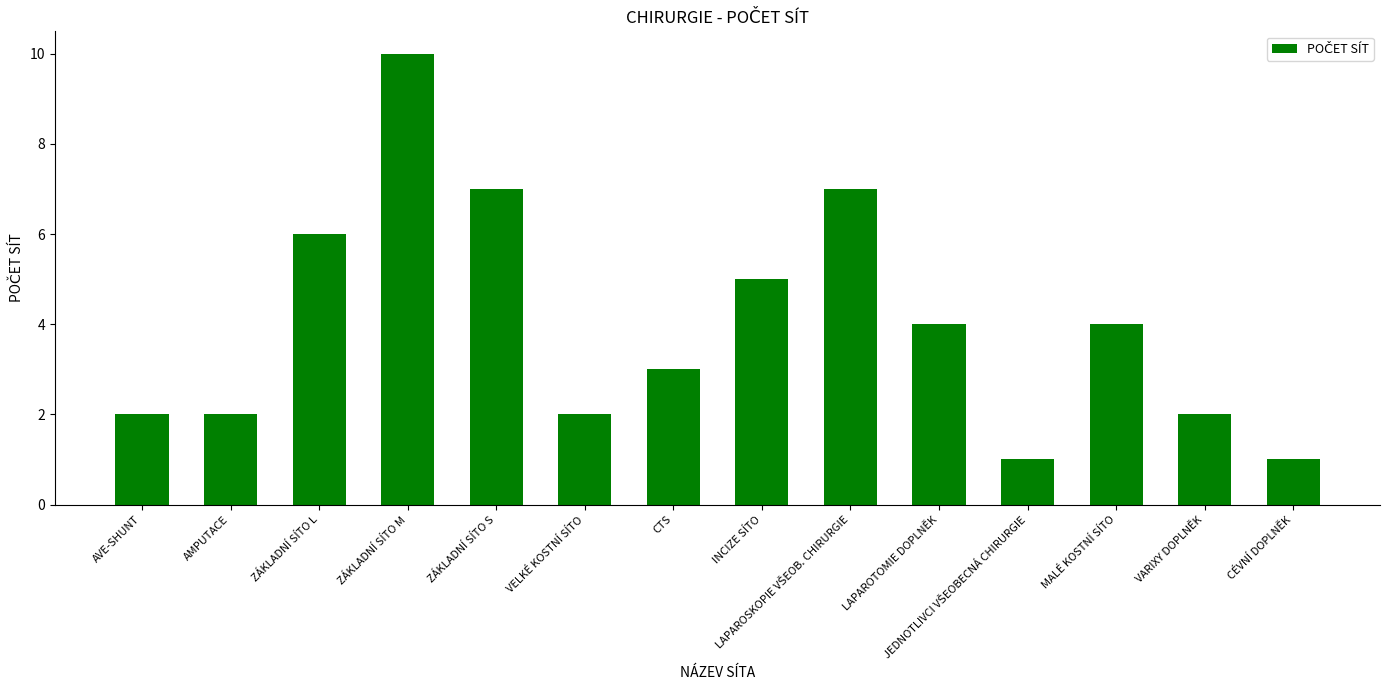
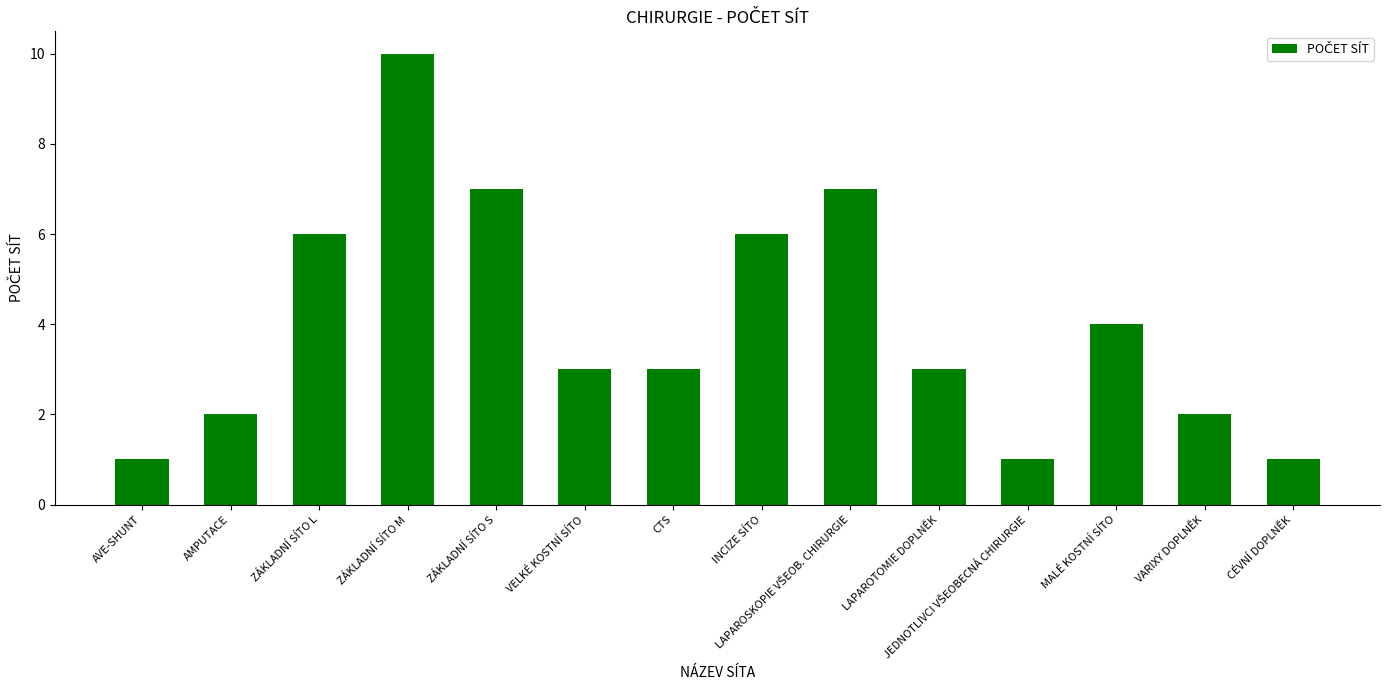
  {
-   "AVE-SHUNT": 2,
+   "AVE-SHUNT": 1,
    "AMPUTACE": 2,
    "ZÁKLADNÍ SÍTO L": 6,
    "ZÁKLADNÍ SÍTO M": 10,
    "ZÁKLADNÍ SÍTO S": 7,
-   "VELKÉ KOSTNÍ SÍTO": 2,
+   "VELKÉ KOSTNÍ SÍTO": 3,
    "CTS": 3,
-   "INCIZE SÍTO": 5,
+   "INCIZE SÍTO": 6,
    "LAPAROSKOPIE VŠEOB. CHIRURGIE": 7,
-   "LAPAROTOMIE DOPLNĚK": 4,
+   "LAPAROTOMIE DOPLNĚK": 3,
    "JEDNOTLIVCI VŠEOBECNÁ CHIRURGIE": 1,
    "MALÉ KOSTNÍ SÍTO": 4,
    "VARIXY DOPLNĚK": 2,
    "CÉVNÍ DOPLNĚK": 1
  }
